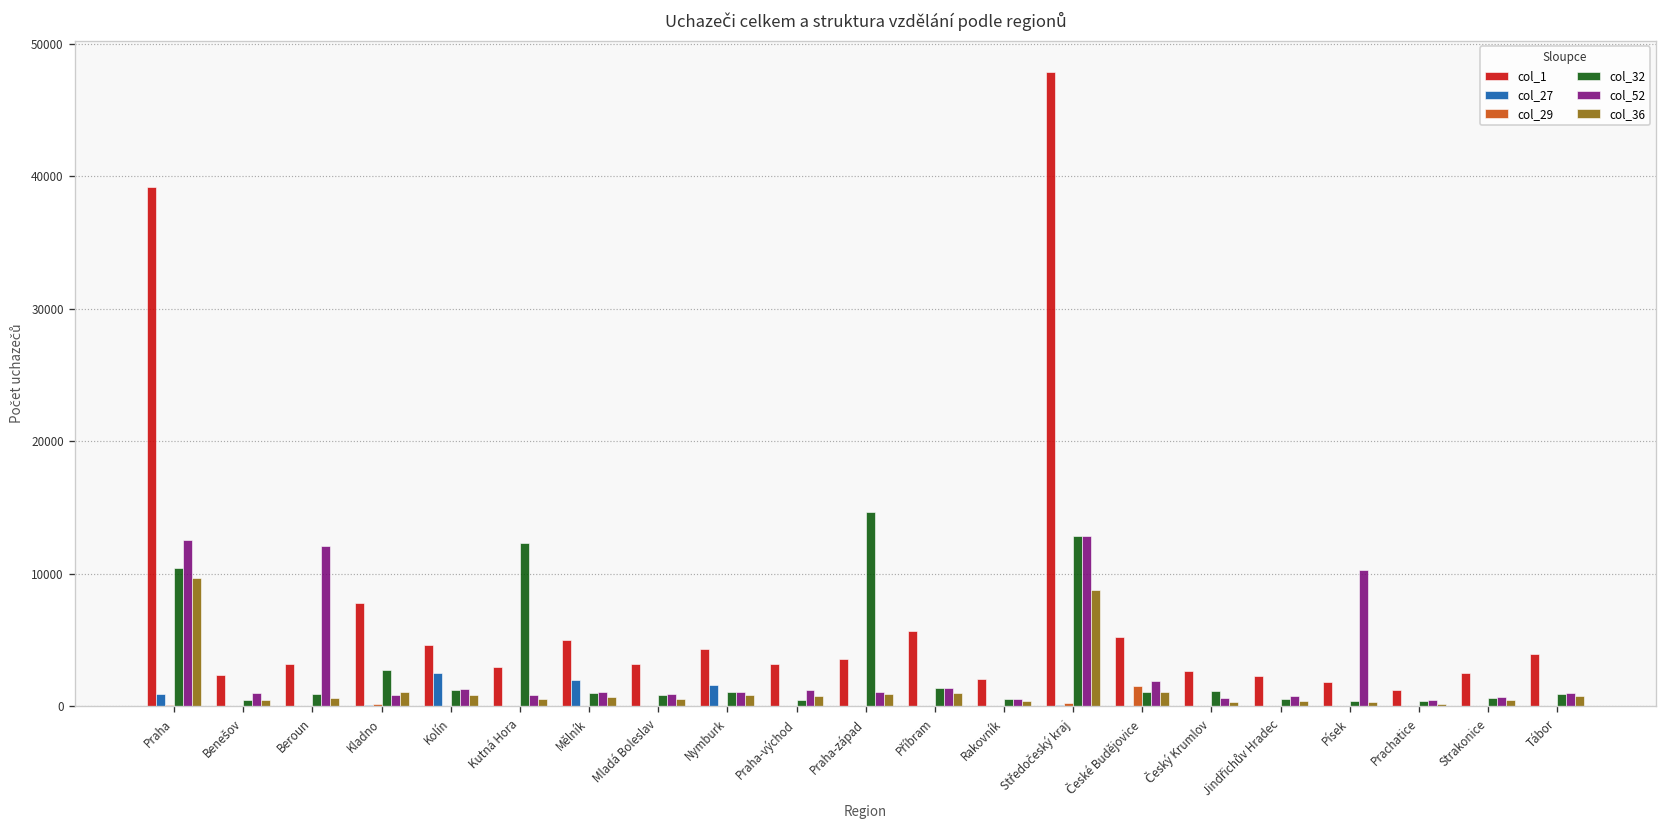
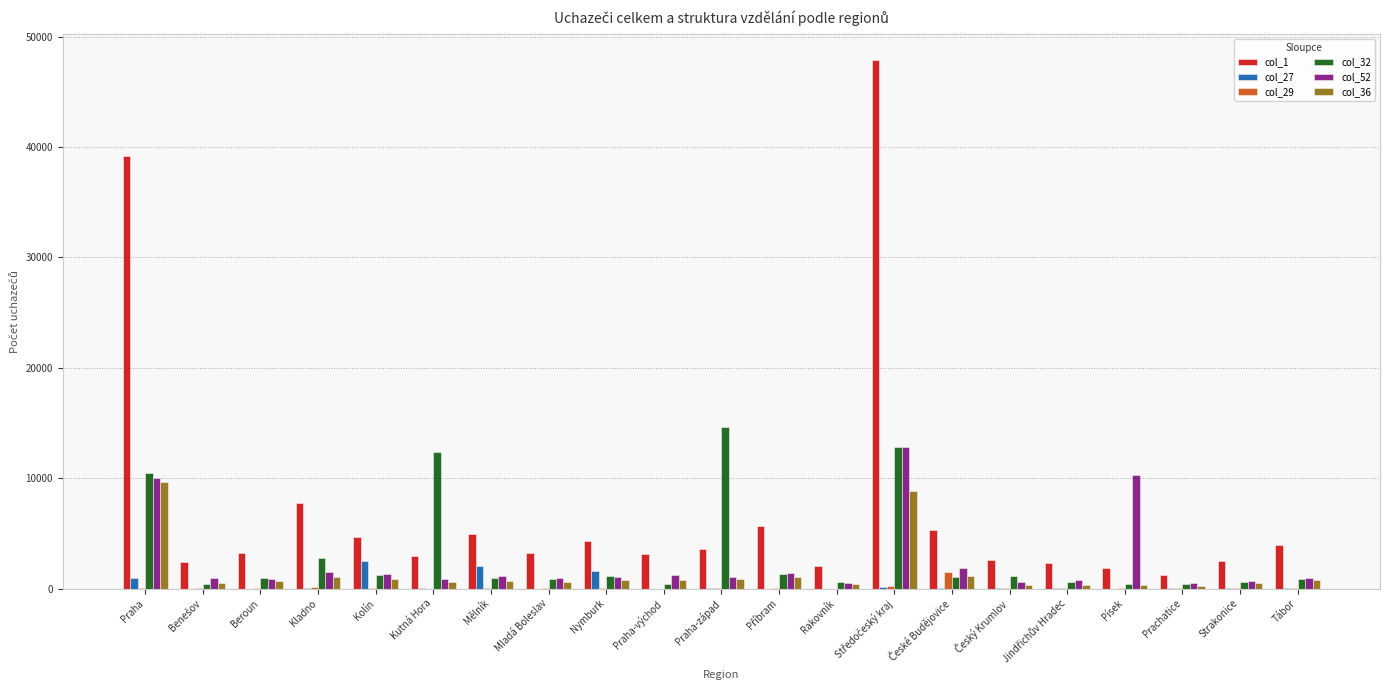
  {
    "col_1": {
      "Praha": 39200,
      "Benešov": 2400,
      "Beroun": 3200,
      "Kladno": 7800,
      "Kolín": 4700,
      "Kutná Hora": 2900,
      "Mělník": 5000,
      "Mladá Boleslav": 3200,
      "Nymburk": 4300,
      "Praha-východ": 3200,
      "Praha-západ": 3600,
      "Příbram": 5700,
      "Rakovník": 2100,
      "Středočeský kraj": 47900,
      "České Budějovice": 5300,
      "Český Krumlov": 2600,
      "Jindřichův Hradec": 2300,
      "Písek": 1900,
      "Prachatice": 1200,
      "Strakonice": 2500,
      "Tábor": 3900
    },
    "col_27": {
      "Praha": 900,
      "Beroun": 0,
      "Kolín": 2500,
      "Mělník": 2000,
      "Nymburk": 1600
    },
    "col_29": {
      "Praha-východ": 0,
      "Rakovník": 0,
      "České Budějovice": 1500
    },
    "col_32": {
      "Praha": 10500,
      "Benešov": 400,
      "Beroun": 900,
      "Kladno": 2700,
      "Kolín": 1200,
      "Kutná Hora": 12300,
      "Mělník": 1000,
      "Mladá Boleslav": 900,
      "Nymburk": 1100,
      "Praha-východ": 500,
      "Praha-západ": 14700,
      "Příbram": 1400,
      "Rakovník": 500,
      "Středočeský kraj": 12800,
      "České Budějovice": 1100,
      "Český Krumlov": 1100,
      "Jindřichův Hradec": 600,
      "Písek": 400,
      "Prachatice": 400,
      "Strakonice": 600,
      "Tábor": 900
    },
    "col_52": {
-     "Praha": 12600,
+     "Praha": 10000,
      "Benešov": 1000,
-     "Beroun": 12100,
-     "Kladno": 800,
+     "Beroun": 900,
+     "Kladno": 1500,
      "Kolín": 1300,
      "Kutná Hora": 800,
      "Mělník": 1100,
      "Mladá Boleslav": 1000,
      "Nymburk": 1100,
      "Praha-východ": 1200,
      "Praha-západ": 1100,
      "Příbram": 1400,
      "Rakovník": 500,
      "Středočeský kraj": 12900,
      "České Budějovice": 1900,
      "Český Krumlov": 600,
      "Jindřichův Hradec": 800,
      "Písek": 10300,
      "Prachatice": 500,
      "Strakonice": 700,
      "Tábor": 1000
    },
    "col_36": {
      "Praha": 9700,
      "Benešov": 500,
      "Beroun": 700,
      "Kladno": 1100,
      "Kolín": 800,
      "Kutná Hora": 600,
      "Mělník": 700,
      "Mladá Boleslav": 600,
      "Nymburk": 800,
      "Praha-východ": 800,
      "Praha-západ": 900,
      "Příbram": 1000,
      "Rakovník": 400,
      "Středočeský kraj": 8800,
      "České Budějovice": 1100,
      "Český Krumlov": 300,
      "Jindřichův Hradec": 400,
      "Písek": 300,
      "Strakonice": 500,
      "Tábor": 700
    }
  }
